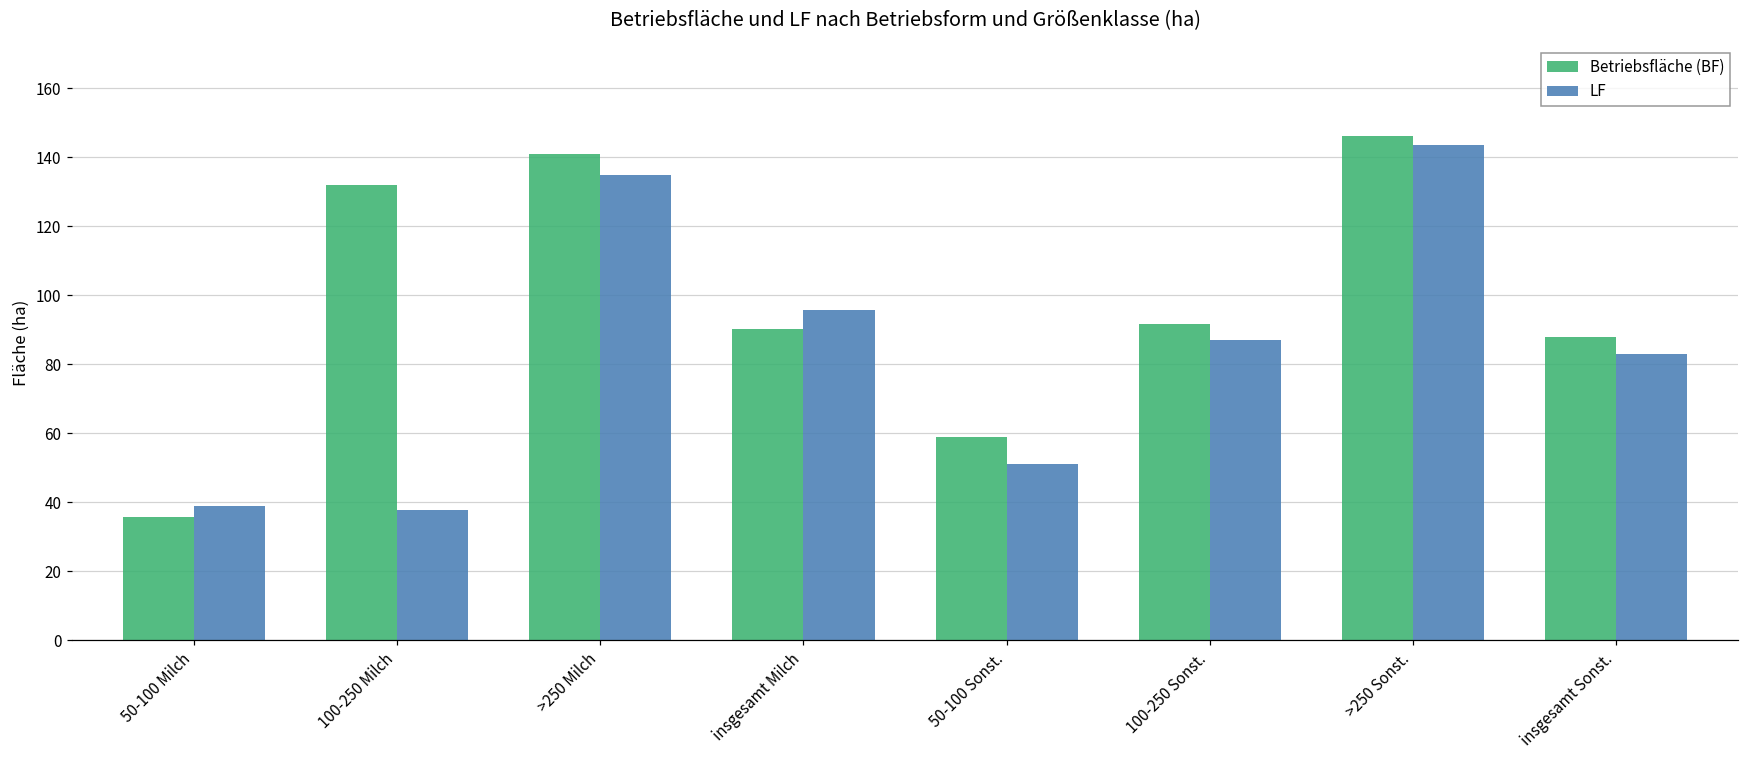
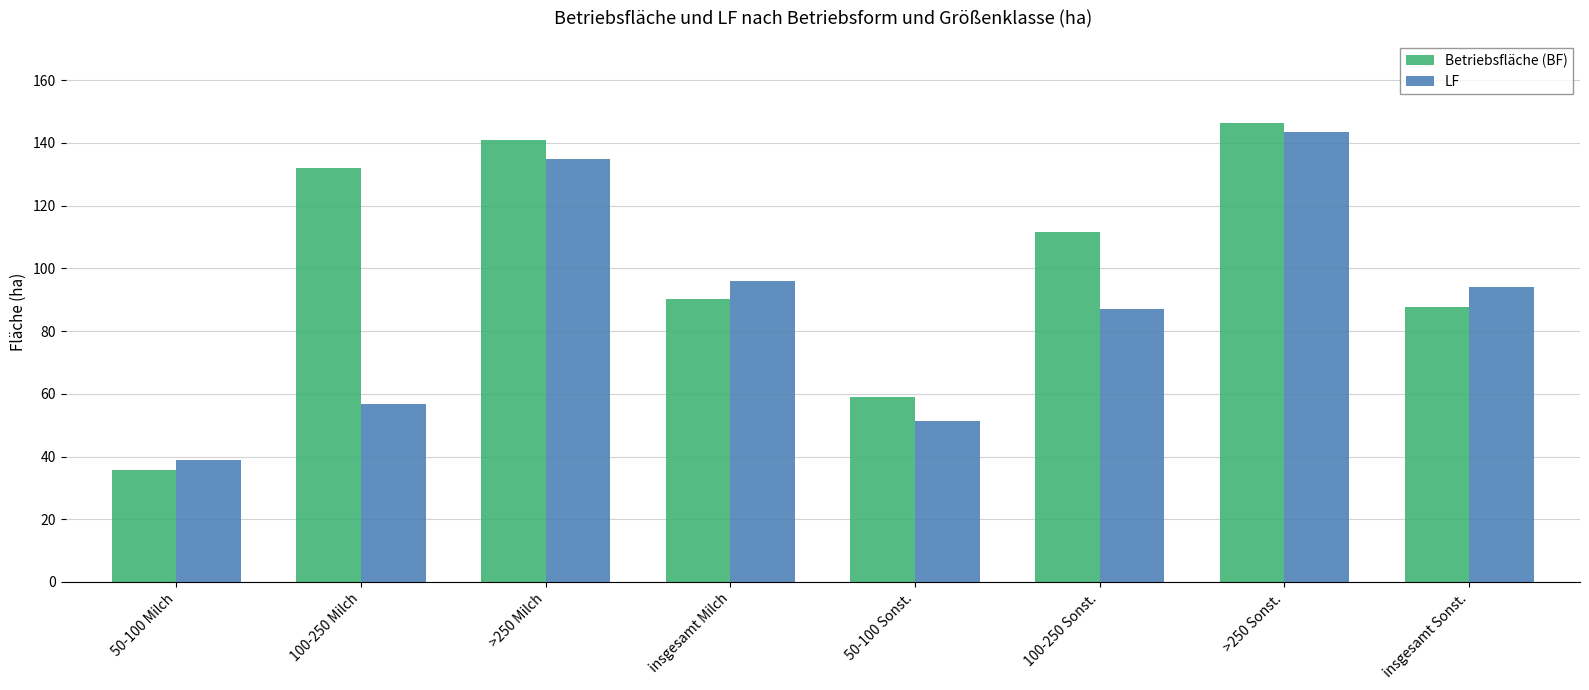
  {
    "Betriebsfläche (BF)": {
      "50-100 Milch": 36,
      "100-250 Milch": 132,
      ">250 Milch": 141,
      "insgesamt Milch": 90,
      "50-100 Sonst.": 59,
-     "100-250 Sonst.": 92,
+     "100-250 Sonst.": 112,
      ">250 Sonst.": 146,
      "insgesamt Sonst.": 88
    },
    "LF": {
      "50-100 Milch": 39,
-     "100-250 Milch": 38,
+     "100-250 Milch": 57,
      ">250 Milch": 135,
      "insgesamt Milch": 96,
      "50-100 Sonst.": 51,
      "100-250 Sonst.": 87,
      ">250 Sonst.": 144,
-     "insgesamt Sonst.": 83
+     "insgesamt Sonst.": 94
    }
  }
